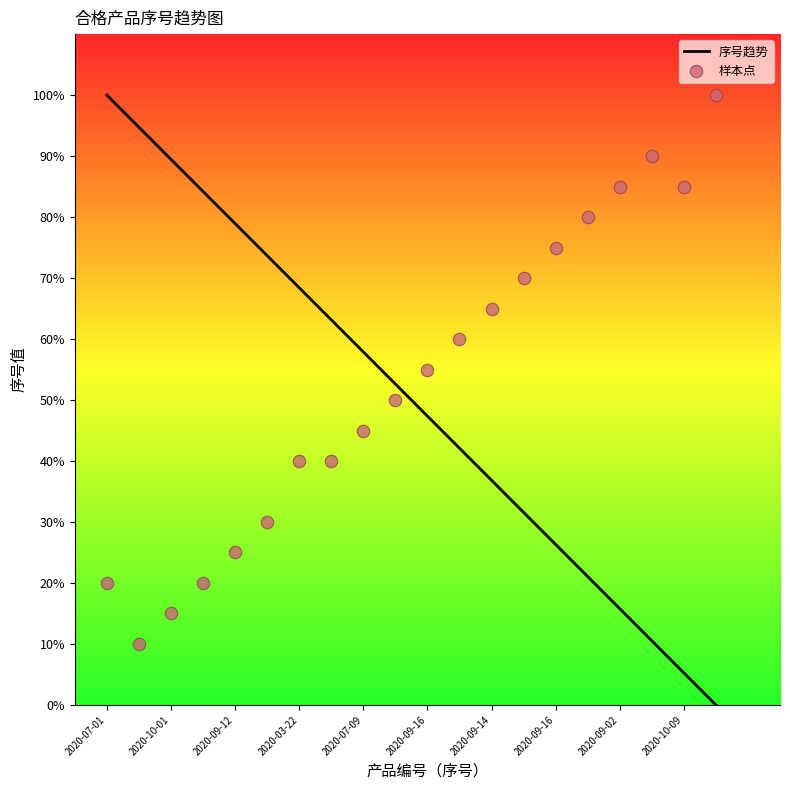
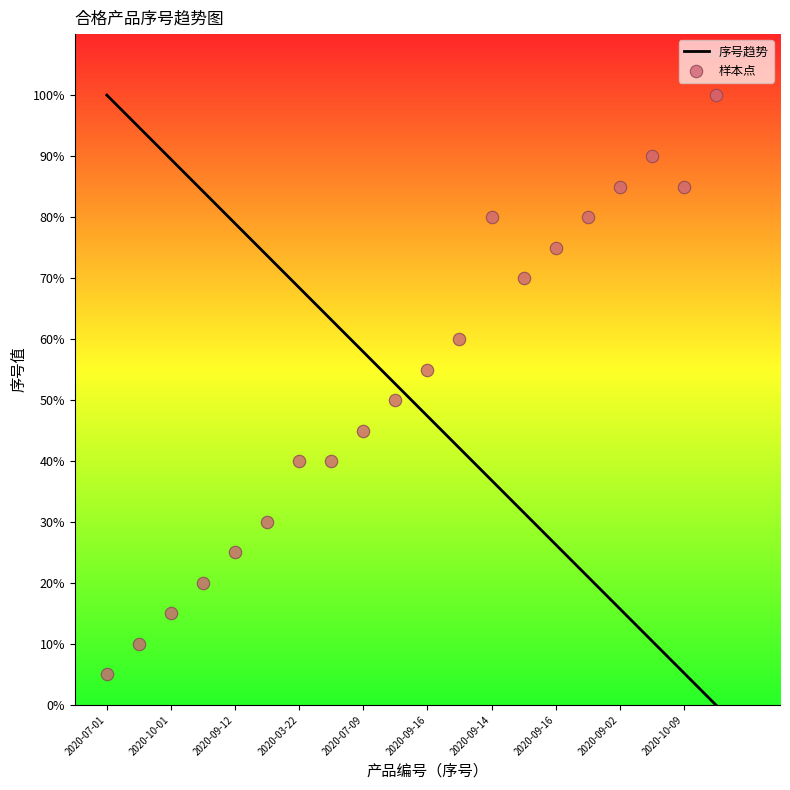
  {
    "样本点": {
-     "2020-07-01": "20%",
-     "2020-09-14": "65%"
+     "2020-07-01": "5%",
+     "2020-09-14": "80%"
    },
    "序号趋势": {
      "2020-07-01": "100%"
    }
  }
